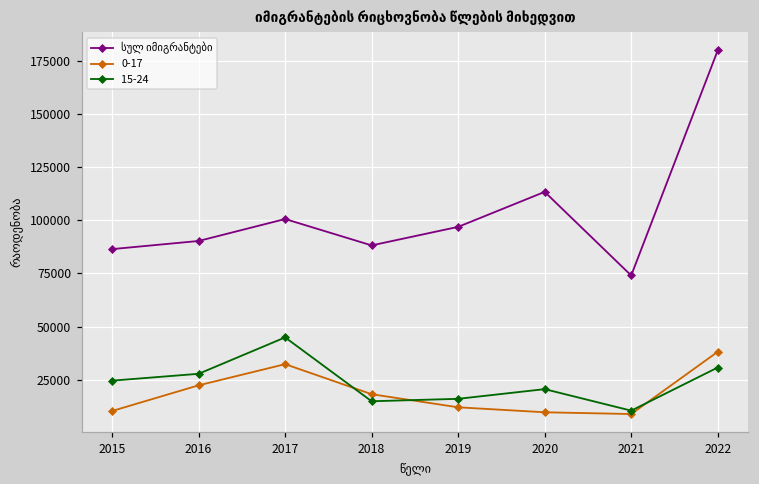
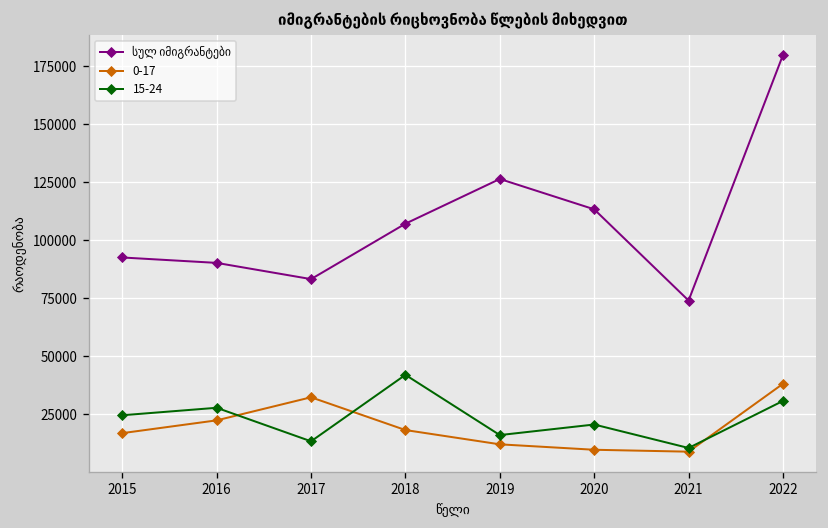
  {
    "სულ იმიგრანტები": {
-     "2015": 86000,
+     "2015": 93000,
      "2016": 90000,
-     "2017": 101000,
-     "2018": 88000,
-     "2019": 97000,
+     "2017": 83000,
+     "2018": 107000,
+     "2019": 126000,
      "2020": 113000,
      "2021": 74000,
      "2022": 180000
    },
    "0-17": {
-     "2015": 10000,
+     "2015": 17000,
      "2016": 22000,
      "2017": 32000,
      "2018": 18000,
      "2019": 12000,
      "2020": 10000,
      "2021": 9000,
      "2022": 38000
    },
    "15-24": {
      "2015": 25000,
      "2016": 28000,
-     "2017": 45000,
-     "2018": 15000,
+     "2017": 13000,
+     "2018": 42000,
      "2019": 16000,
      "2020": 21000,
      "2021": 10000,
      "2022": 31000
    }
  }
